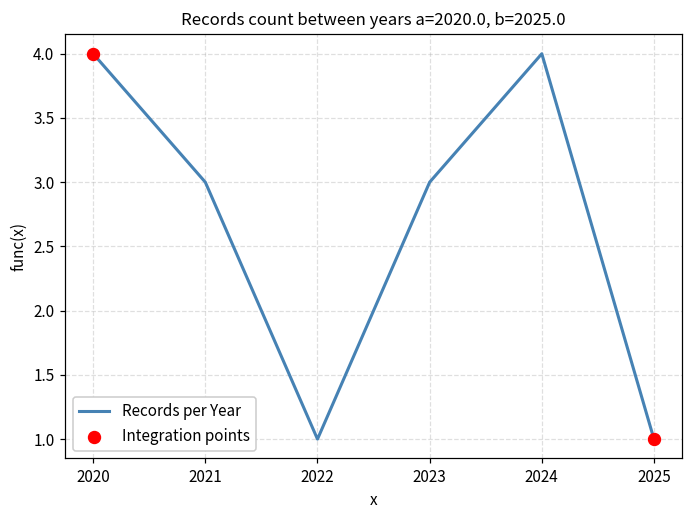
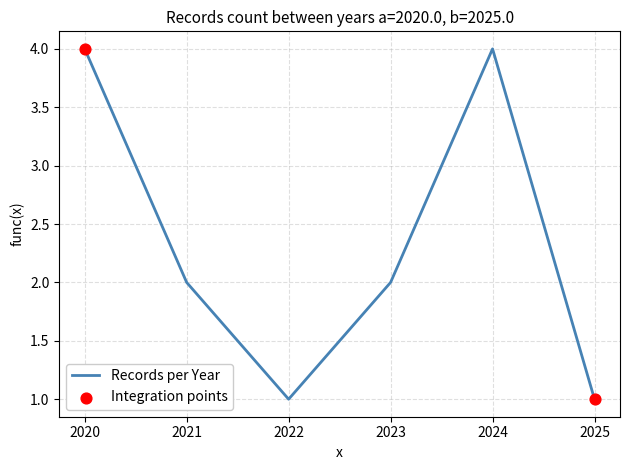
  {
    "Records per Year": {
-     "2021": 3,
+     "2021": 2,
      "2022": 1,
-     "2023": 3,
+     "2023": 2,
      "2024": 4
    }
  }
